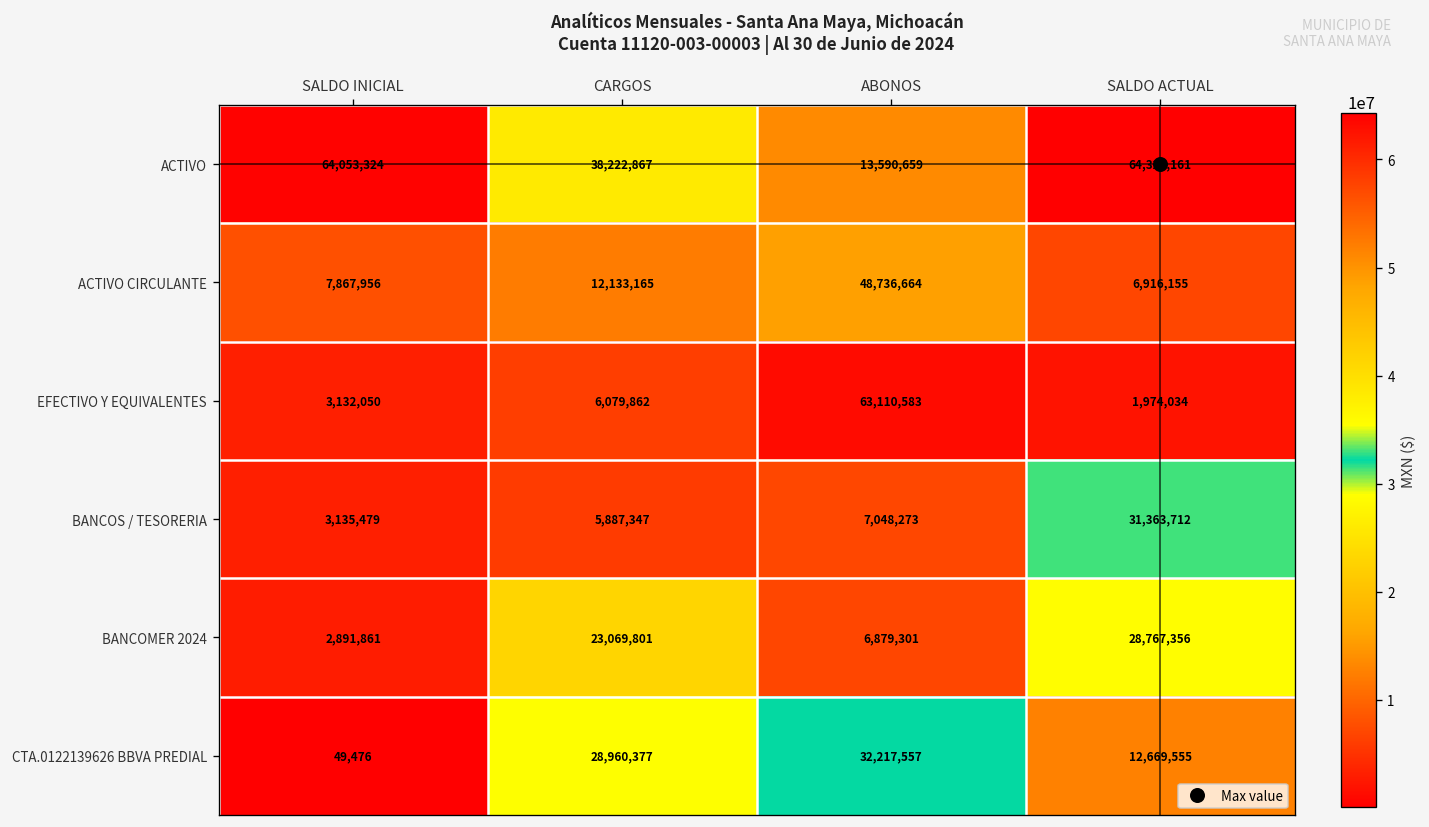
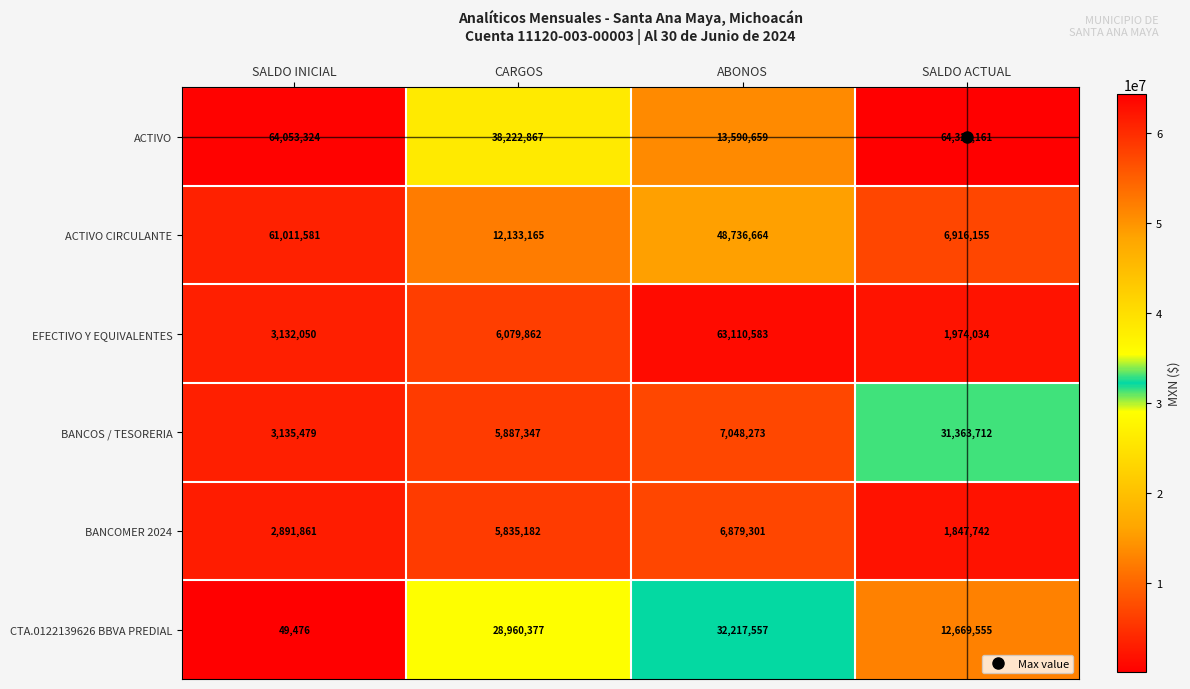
  {
    "ACTIVO": {
      "SALDO INICIAL": "64,053,324",
      "CARGOS": "38,222,867",
      "ABONOS": "13,590,659"
    },
    "ACTIVO CIRCULANTE": {
-     "SALDO INICIAL": "7,867,956",
+     "SALDO INICIAL": "61,011,581",
      "CARGOS": "12,133,165",
      "ABONOS": "48,736,664",
      "SALDO ACTUAL": "6,916,155"
    },
    "EFECTIVO Y EQUIVALENTES": {
      "SALDO INICIAL": "3,132,050",
      "CARGOS": "6,079,862",
      "ABONOS": "63,110,583",
      "SALDO ACTUAL": "1,974,034"
    },
    "BANCOS / TESORERIA": {
      "SALDO INICIAL": "3,135,479",
      "CARGOS": "5,887,347",
      "ABONOS": "7,048,273",
      "SALDO ACTUAL": "31,363,712"
    },
    "BANCOMER 2024": {
      "SALDO INICIAL": "2,891,861",
-     "CARGOS": "23,069,801",
+     "CARGOS": "5,835,182",
      "ABONOS": "6,879,301",
-     "SALDO ACTUAL": "28,767,356"
+     "SALDO ACTUAL": "1,847,742"
    },
    "CTA.0122139626 BBVA PREDIAL": {
      "SALDO INICIAL": "49,476",
      "CARGOS": "28,960,377",
      "ABONOS": "32,217,557",
      "SALDO ACTUAL": "12,669,555"
    }
  }
